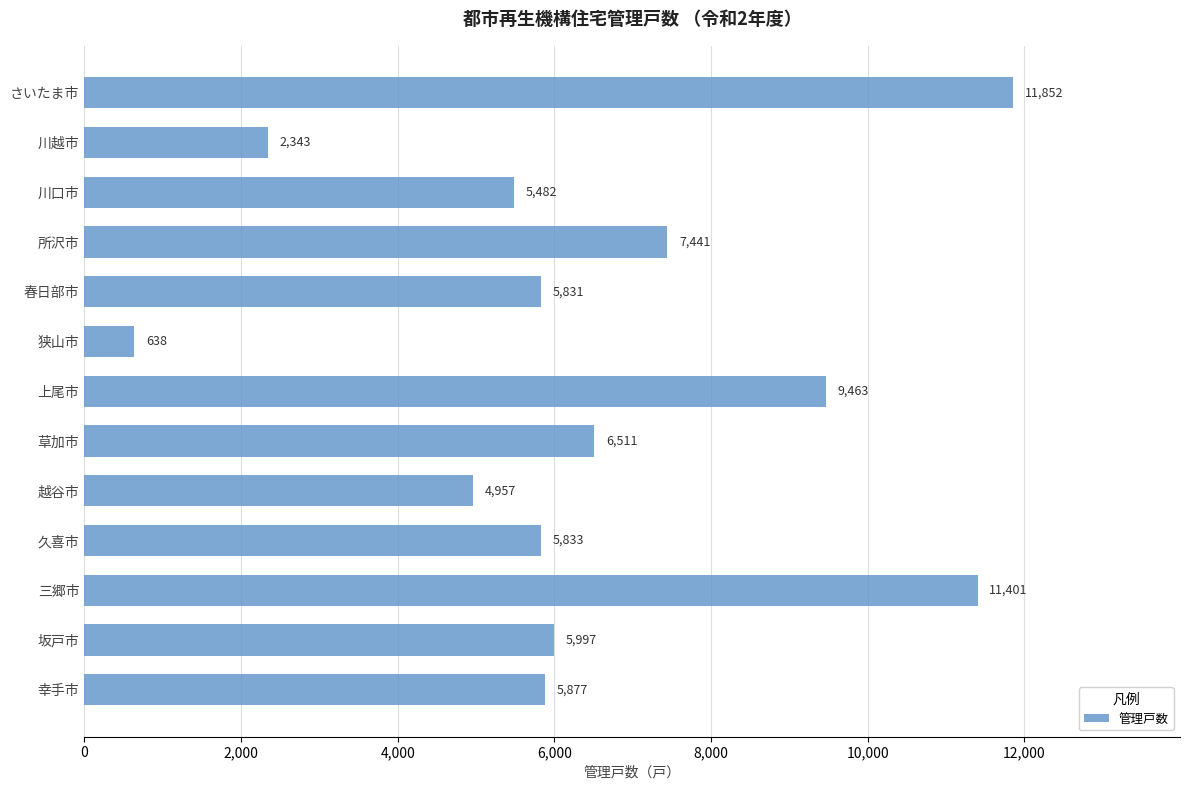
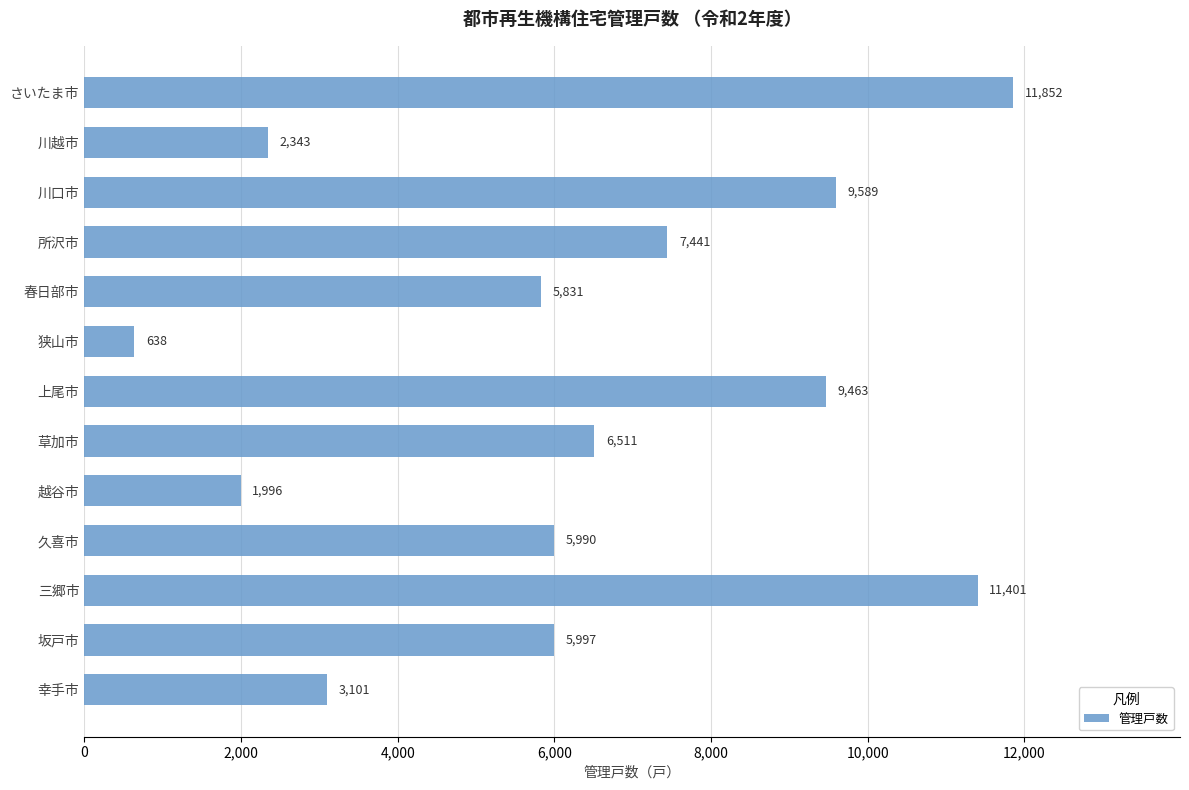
  {
    "さいたま市": "11,852",
    "川越市": "2,343",
-   "川口市": "5,482",
+   "川口市": "9,589",
    "所沢市": "7,441",
    "春日部市": "5,831",
    "狭山市": "638",
    "上尾市": "9,463",
    "草加市": "6,511",
-   "越谷市": "4,957",
-   "久喜市": "5,833",
+   "越谷市": "1,996",
+   "久喜市": "5,990",
    "三郷市": "11,401",
    "坂戸市": "5,997",
-   "幸手市": "5,877"
+   "幸手市": "3,101"
  }
